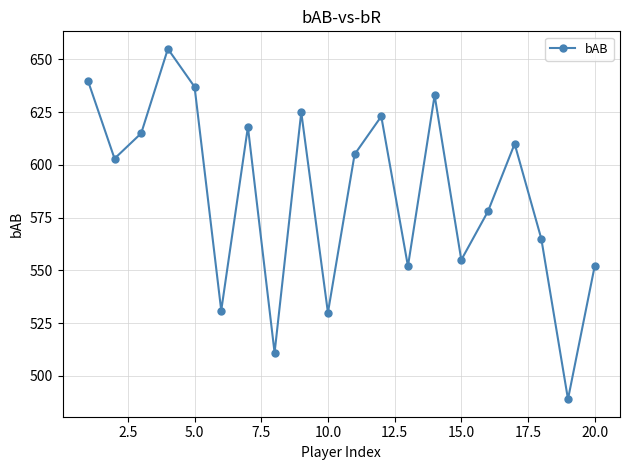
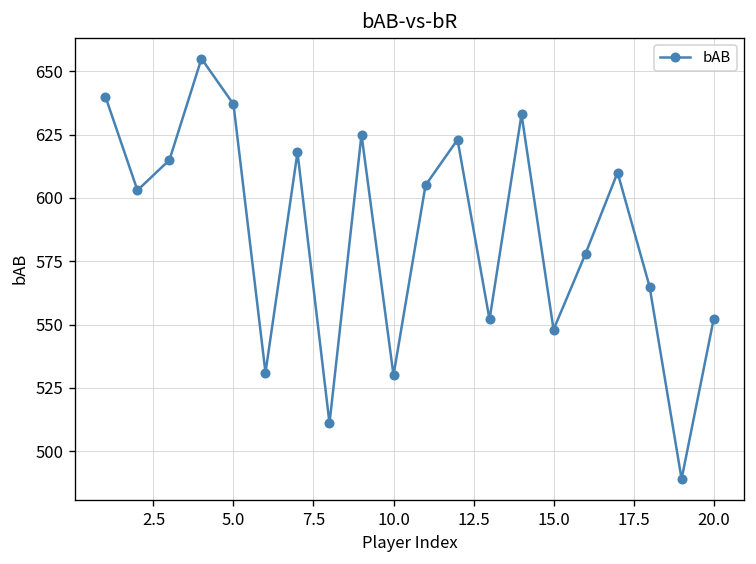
  {
    "5.0": 637,
    "10.0": 530,
-   "15.0": 555,
+   "15.0": 548,
    "20.0": 552
  }
